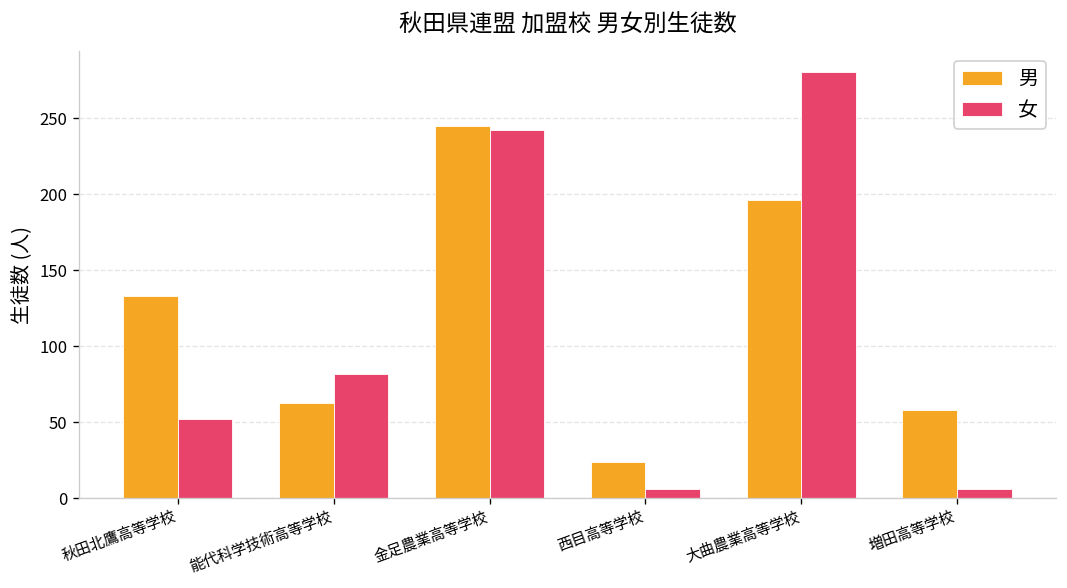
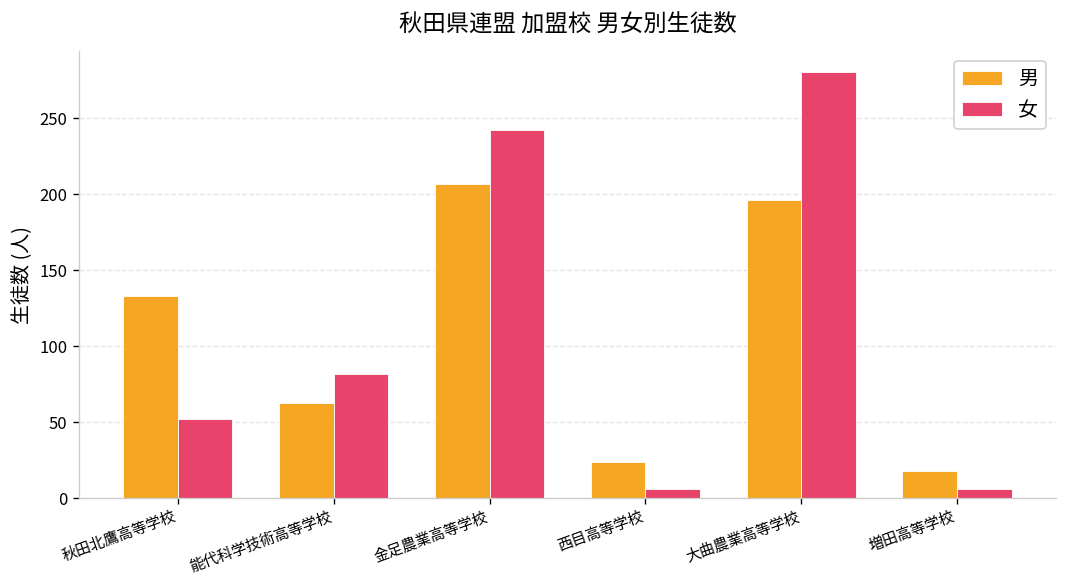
  {
    "男": {
      "秋田北鷹高等学校": 133,
      "能代科学技術高等学校": 63,
-     "金足農業高等学校": 245,
+     "金足農業高等学校": 207,
      "西目高等学校": 24,
      "大曲農業高等学校": 196,
-     "増田高等学校": 58
+     "増田高等学校": 18
    },
    "女": {
      "秋田北鷹高等学校": 52,
      "能代科学技術高等学校": 82,
      "金足農業高等学校": 242,
      "西目高等学校": 6,
      "大曲農業高等学校": 280,
      "増田高等学校": 6
    }
  }
